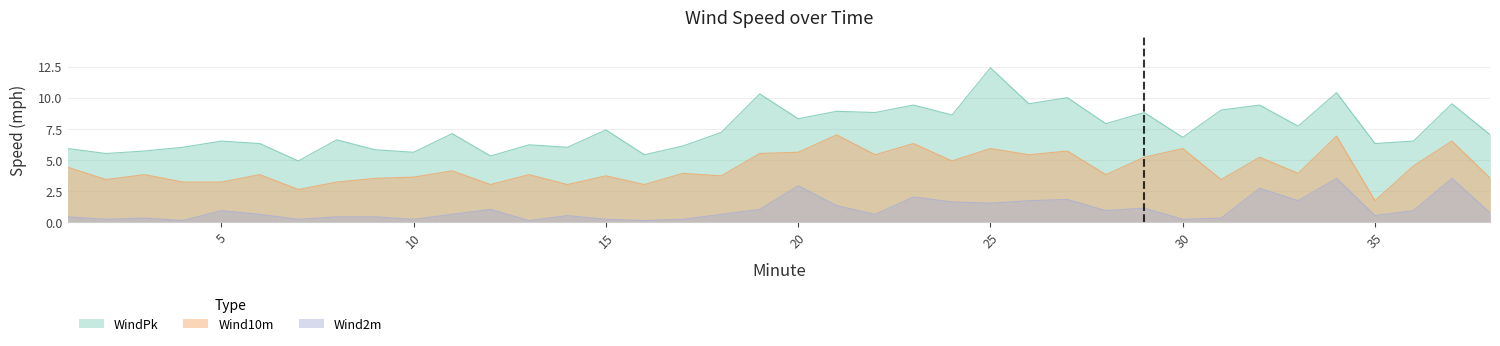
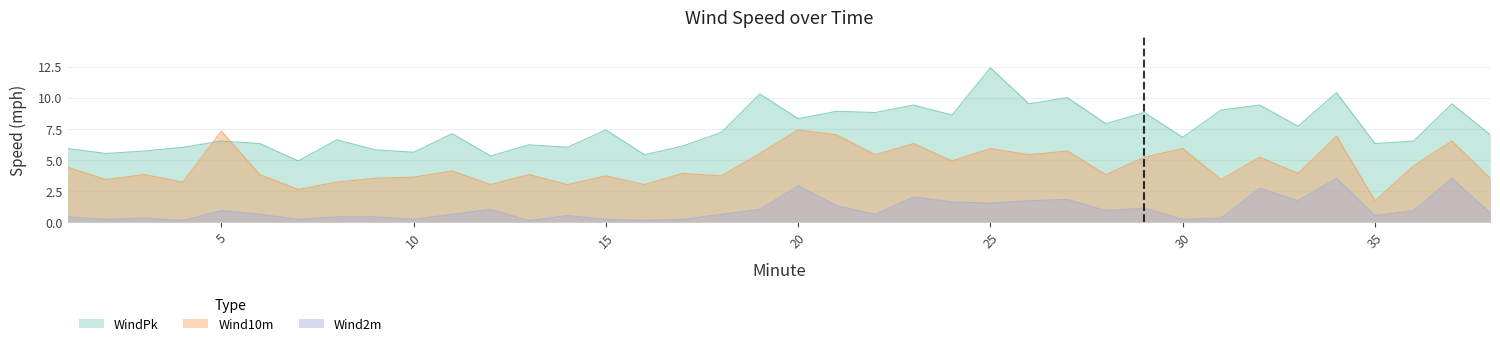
  {
    "Wind10m": {
-     "5": 3.2,
+     "5": 7.3,
      "10": 3.6,
      "15": 3.7,
-     "20": 5.6,
+     "20": 7.4,
      "25": 5.9,
      "30": 5.9,
      "35": 1.7
    }
  }
